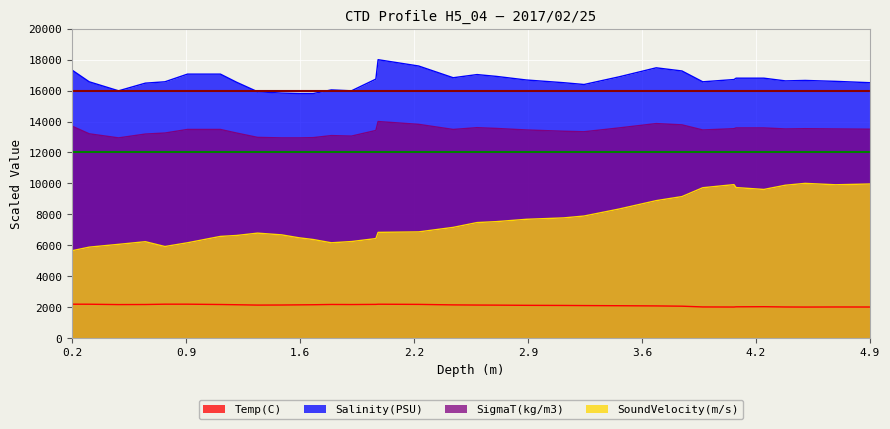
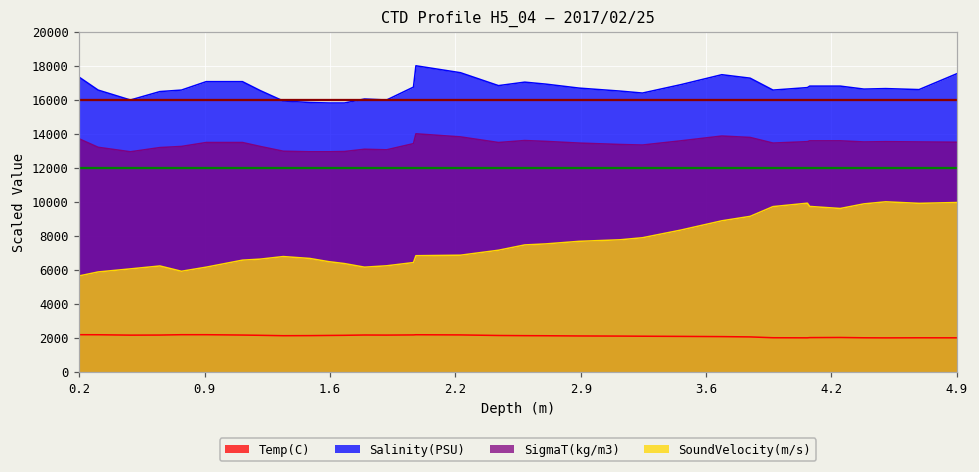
  {
    "Temp(C)": {
      "0.2": 2200,
      "4.9": 2000
    },
    "Salinity(PSU)": {
      "0.2": 17300,
-     "4.9": 16500
+     "4.9": 17500
    },
    "SigmaT(kg/m3)": {
      "0.2": 13700,
      "4.9": 13500
    },
    "SoundVelocity(m/s)": {
      "0.2": 5600,
      "4.9": 10000
    }
  }
